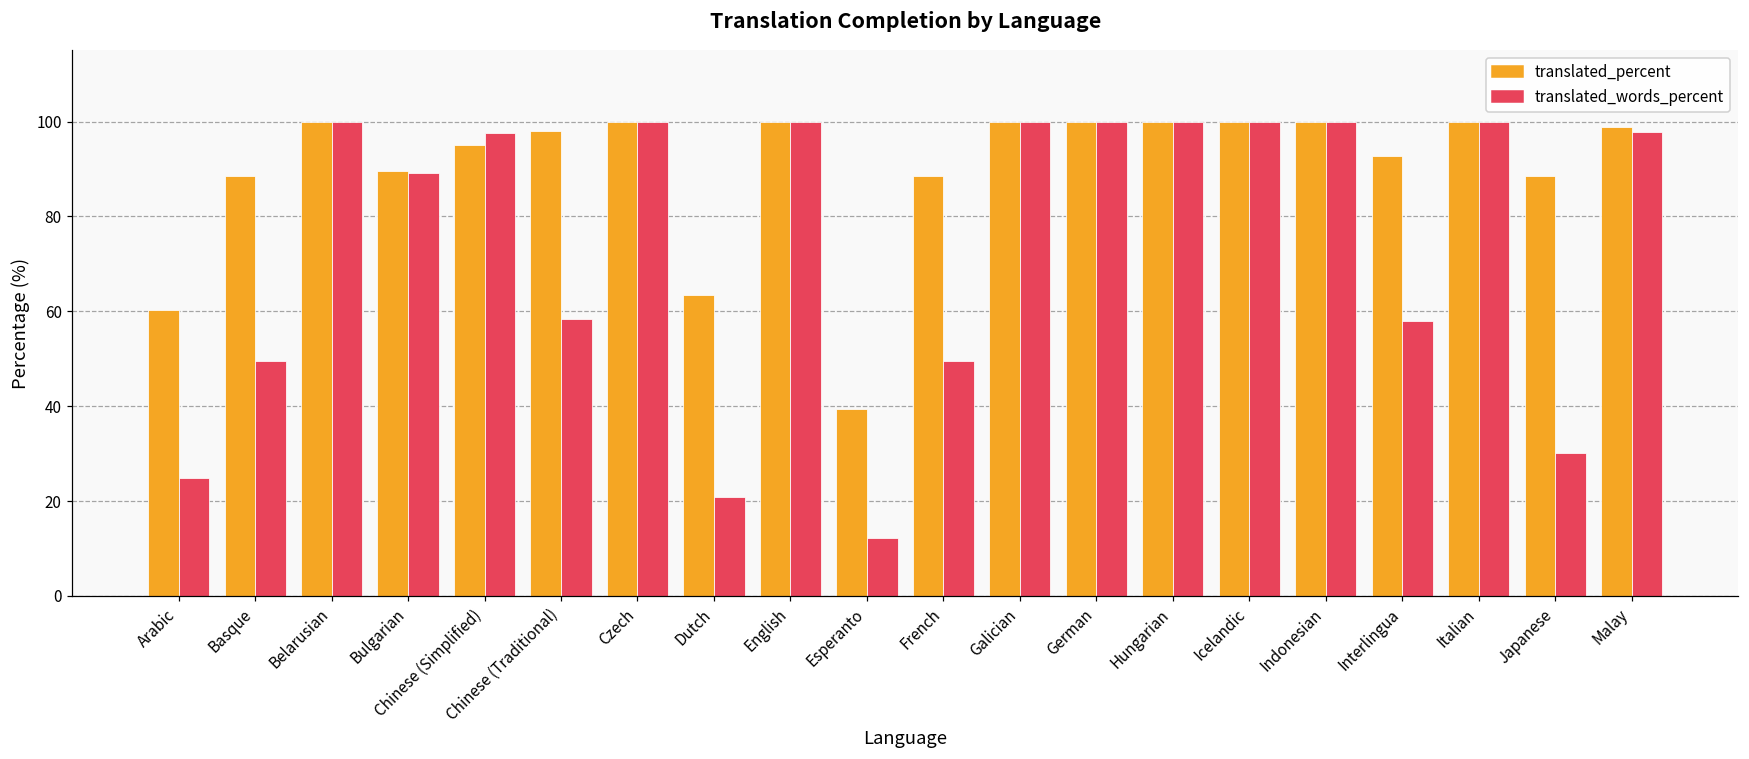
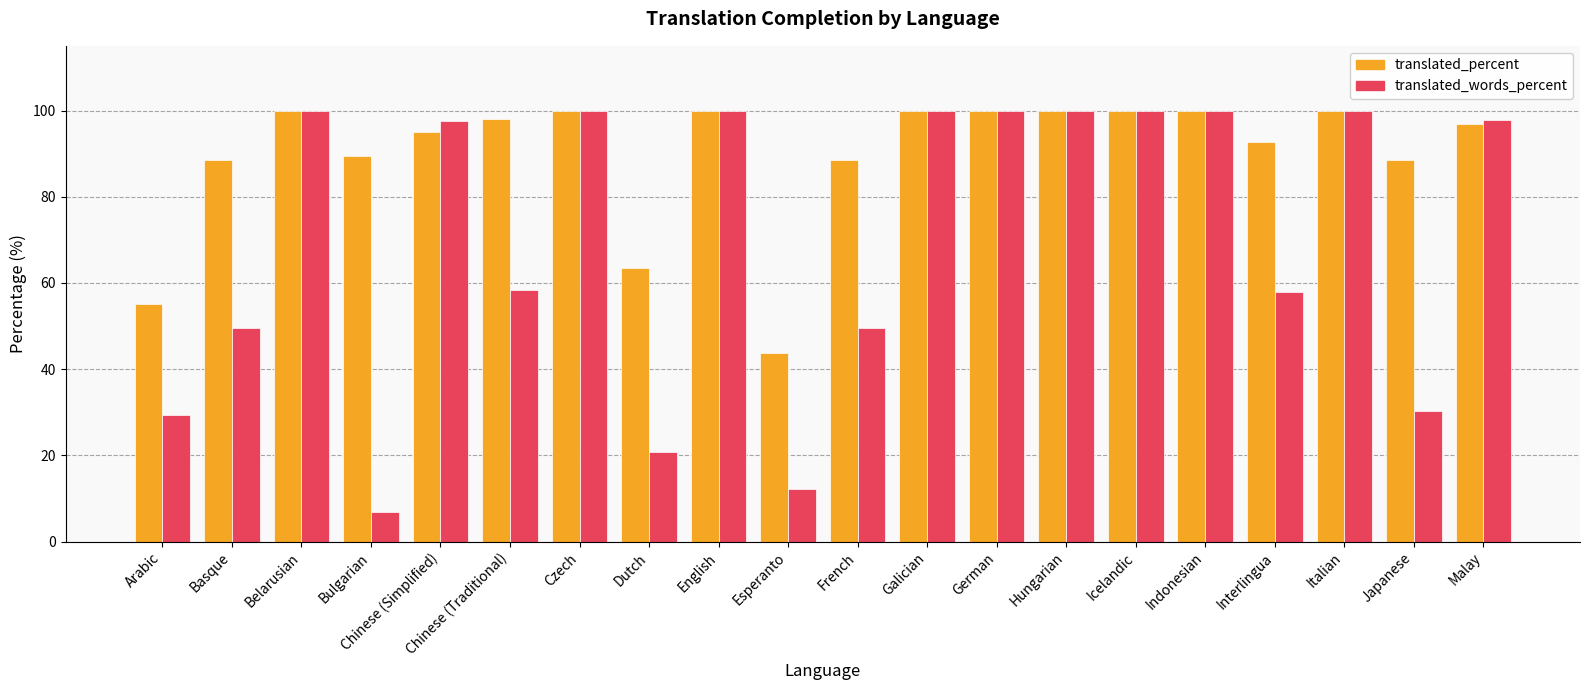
  {
    "translated_percent": {
-     "Arabic": 60,
+     "Arabic": 55,
      "Basque": 89,
      "Belarusian": 100,
      "Bulgarian": 90,
      "Chinese (Simplified)": 95,
      "Chinese (Traditional)": 98,
      "Czech": 100,
      "Dutch": 64,
      "English": 100,
-     "Esperanto": 40,
+     "Esperanto": 44,
      "French": 89,
      "Galician": 100,
      "German": 100,
      "Hungarian": 100,
      "Icelandic": 100,
      "Indonesian": 100,
      "Interlingua": 93,
      "Italian": 100,
      "Japanese": 89,
-     "Malay": 99
+     "Malay": 97
    },
    "translated_words_percent": {
-     "Arabic": 25,
+     "Arabic": 29,
      "Basque": 50,
      "Belarusian": 100,
-     "Bulgarian": 89,
+     "Bulgarian": 7,
      "Chinese (Simplified)": 98,
      "Chinese (Traditional)": 58,
      "Czech": 100,
      "Dutch": 21,
      "English": 100,
      "Esperanto": 12,
      "French": 50,
      "Galician": 100,
      "German": 100,
      "Hungarian": 100,
      "Icelandic": 100,
      "Indonesian": 100,
      "Interlingua": 58,
      "Italian": 100,
      "Japanese": 30,
      "Malay": 98
    }
  }
